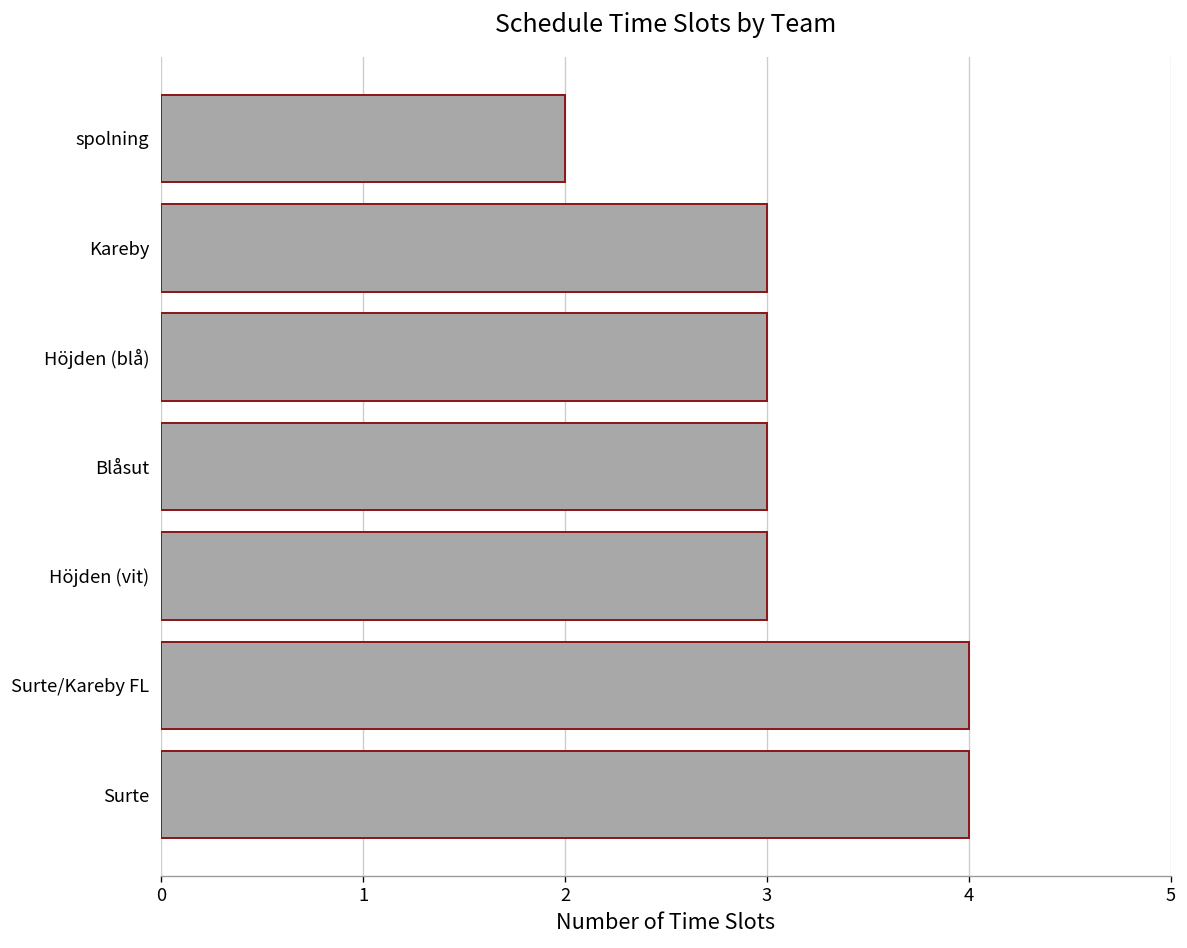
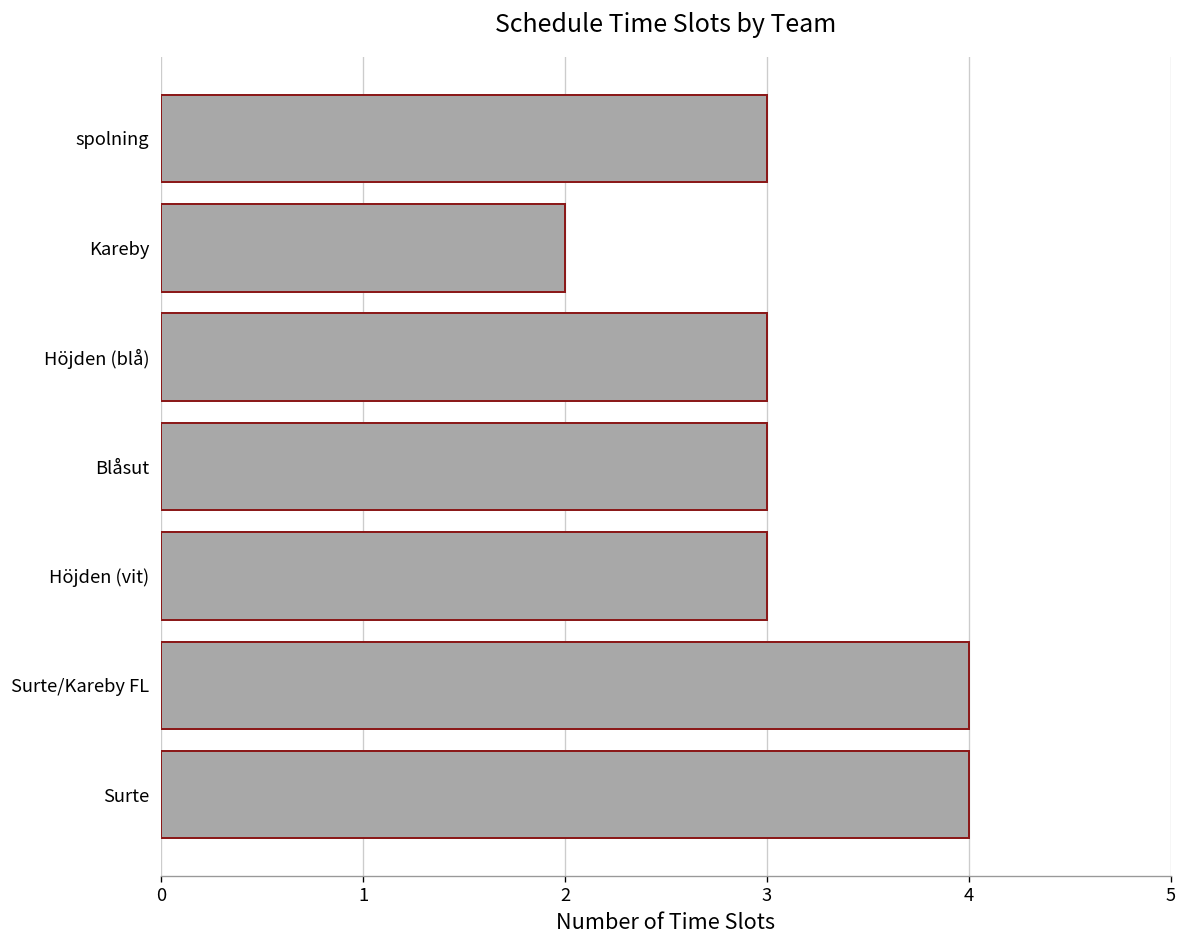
  {
-   "spolning": 2,
-   "Kareby": 3,
+   "spolning": 3,
+   "Kareby": 2,
    "Höjden (blå)": 3,
    "Blåsut": 3,
    "Höjden (vit)": 3,
    "Surte/Kareby FL": 4,
    "Surte": 4
  }
